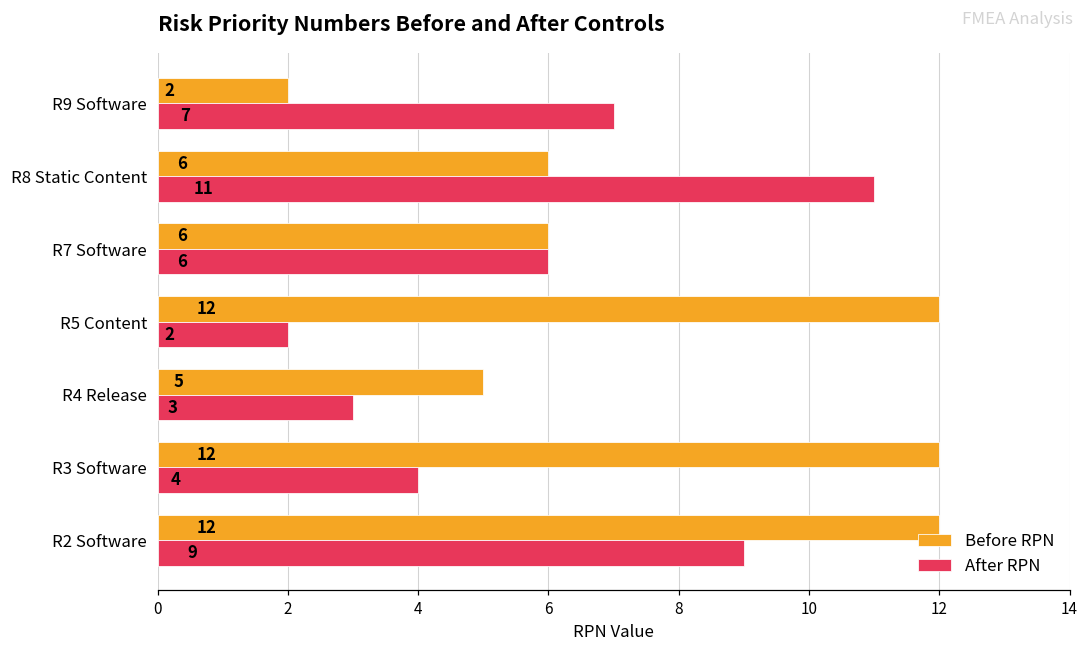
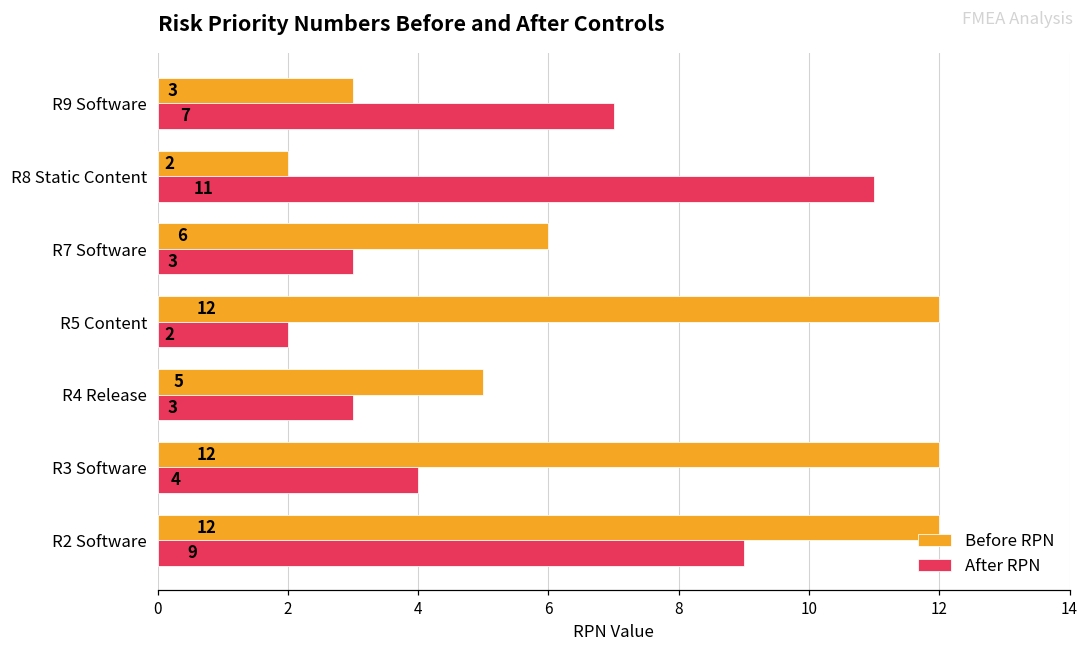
  {
    "Before RPN": {
-     "R9 Software": 2,
-     "R8 Static Content": 6,
+     "R9 Software": 3,
+     "R8 Static Content": 2,
      "R7 Software": 6,
      "R5 Content": 12,
      "R4 Release": 5,
      "R3 Software": 12,
      "R2 Software": 12
    },
    "After RPN": {
      "R9 Software": 7,
      "R8 Static Content": 11,
-     "R7 Software": 6,
+     "R7 Software": 3,
      "R5 Content": 2,
      "R4 Release": 3,
      "R3 Software": 4,
      "R2 Software": 9
    }
  }
